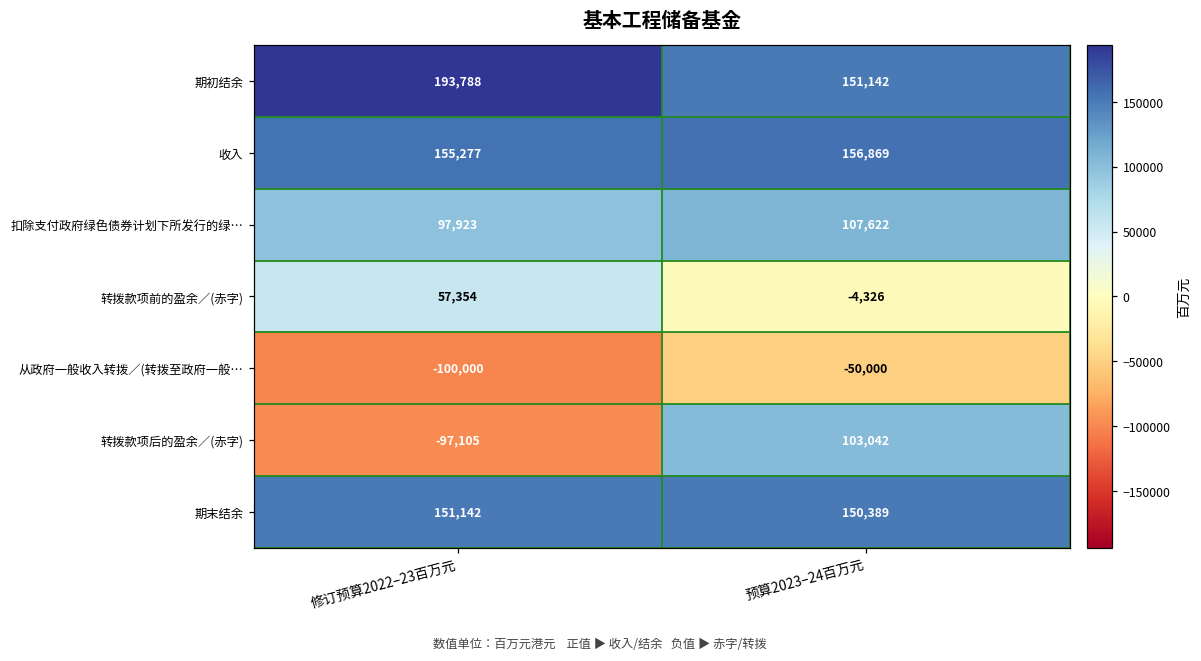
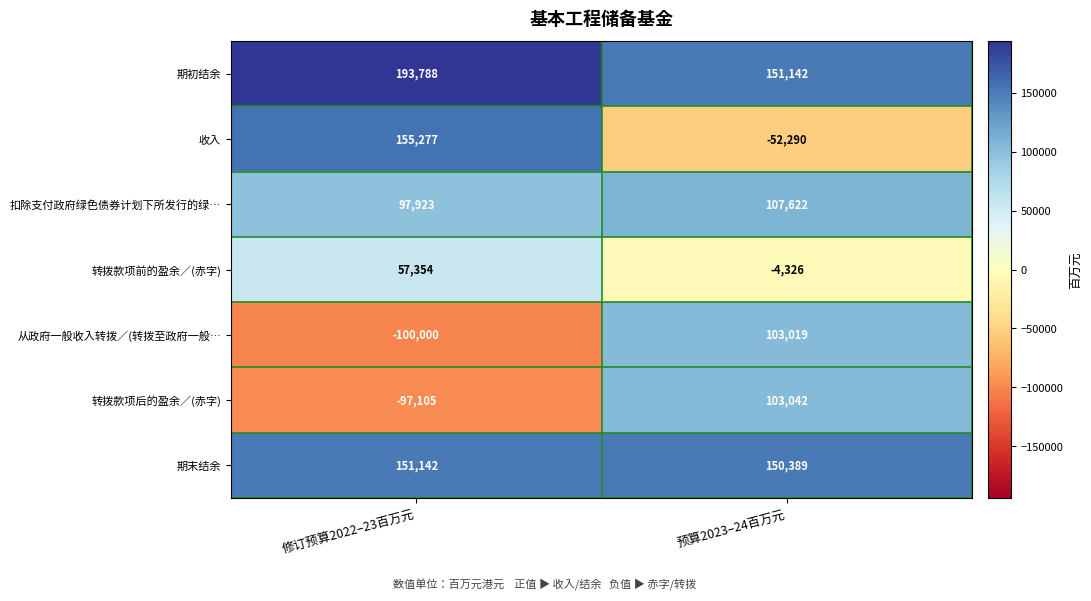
  {
    "期初结余": {
      "修订预算2022–23百万元": "193,788",
      "预算2023–24百万元": "151,142"
    },
    "收入": {
      "修订预算2022–23百万元": "155,277",
-     "预算2023–24百万元": "156,869"
+     "预算2023–24百万元": "-52,290"
    },
    "扣除支付政府绿色债券计划下所发行的绿…": {
      "修订预算2022–23百万元": "97,923",
      "预算2023–24百万元": "107,622"
    },
    "转拨款项前的盈余／(赤字)": {
      "修订预算2022–23百万元": "57,354",
      "预算2023–24百万元": "-4,326"
    },
    "从政府一般收入转拨／(转拨至政府一般…": {
      "修订预算2022–23百万元": "-100,000",
-     "预算2023–24百万元": "-50,000"
+     "预算2023–24百万元": "103,019"
    },
    "转拨款项后的盈余／(赤字)": {
      "修订预算2022–23百万元": "-97,105",
      "预算2023–24百万元": "103,042"
    },
    "期末结余": {
      "修订预算2022–23百万元": "151,142",
      "预算2023–24百万元": "150,389"
    }
  }
